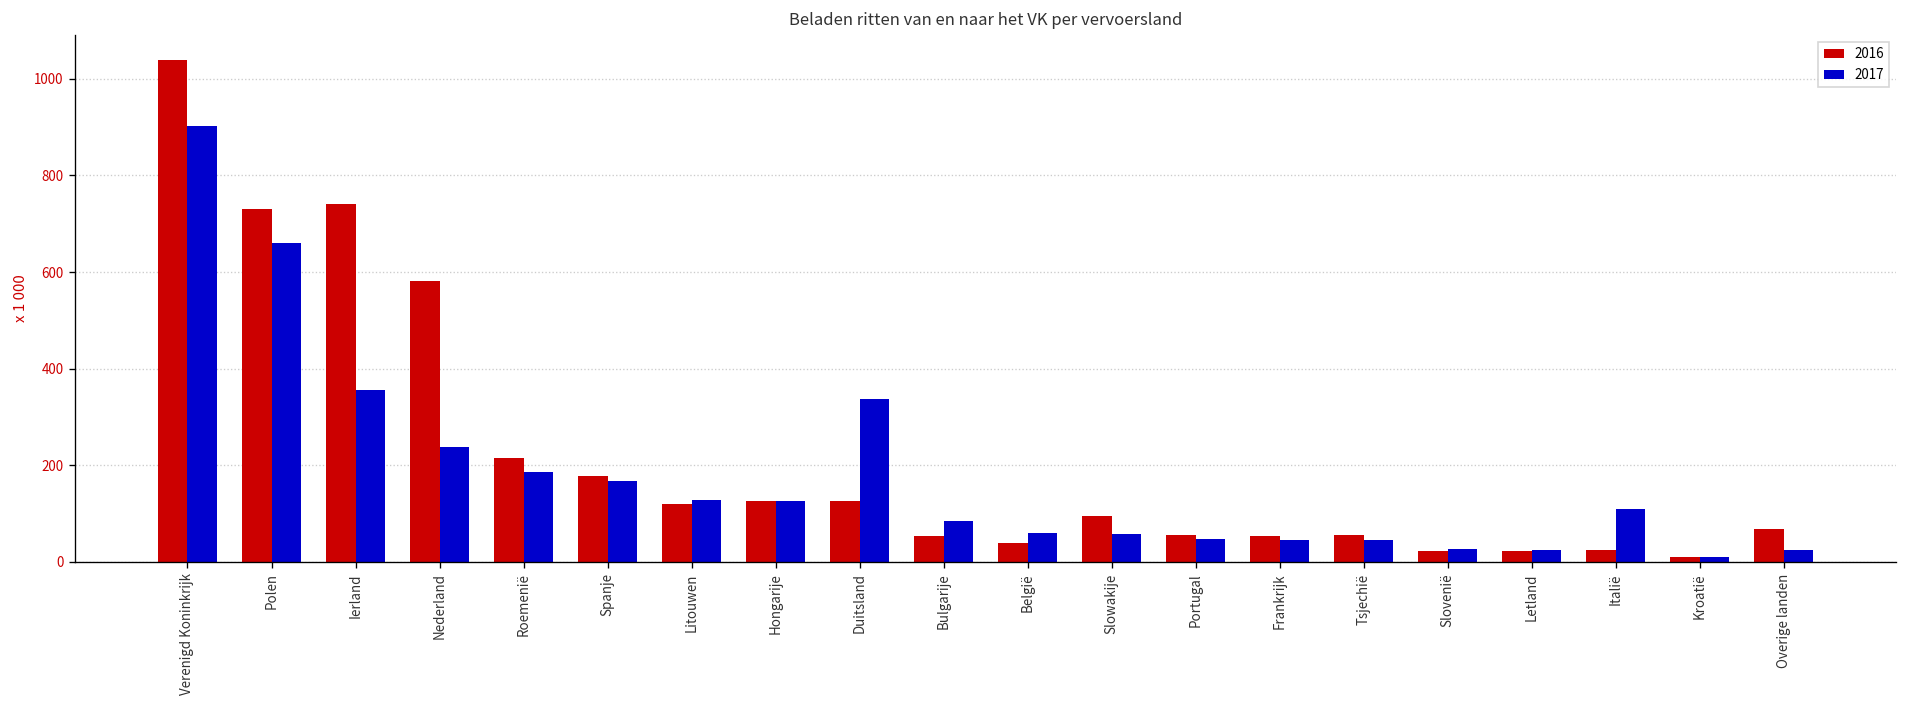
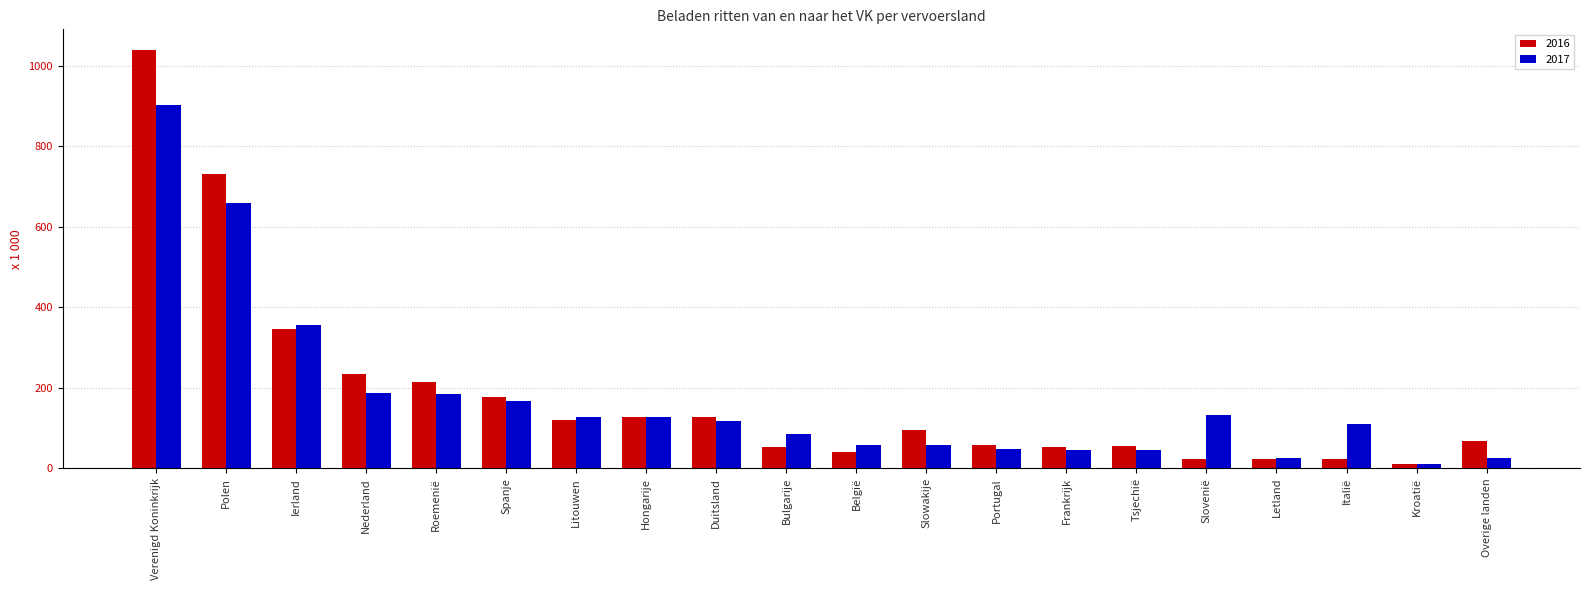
  {
    "2016": {
      "Verenigd Koninkrijk": 1040,
      "Polen": 730,
-     "Ierland": 740,
-     "Nederland": 580,
+     "Ierland": 350,
+     "Nederland": 230,
      "Roemenië": 210,
      "Spanje": 180,
      "Litouwen": 120,
      "Hongarije": 130,
      "Duitsland": 130,
      "Bulgarije": 50,
      "België": 40,
      "Slowakije": 90,
      "Portugal": 60,
      "Frankrijk": 50,
      "Tsjechië": 60,
      "Slovenië": 20,
      "Letland": 20,
      "Italië": 20,
      "Kroatië": 10,
      "Overige landen": 70
    },
    "2017": {
      "Verenigd Koninkrijk": 900,
      "Polen": 660,
      "Ierland": 360,
-     "Nederland": 240,
+     "Nederland": 190,
      "Roemenië": 190,
      "Spanje": 170,
      "Litouwen": 130,
      "Hongarije": 130,
-     "Duitsland": 340,
+     "Duitsland": 120,
      "Bulgarije": 80,
      "België": 60,
      "Slowakije": 60,
      "Portugal": 50,
      "Frankrijk": 50,
      "Tsjechië": 40,
-     "Slovenië": 30,
+     "Slovenië": 130,
      "Letland": 30,
      "Italië": 110,
      "Kroatië": 10,
      "Overige landen": 30
    }
  }
